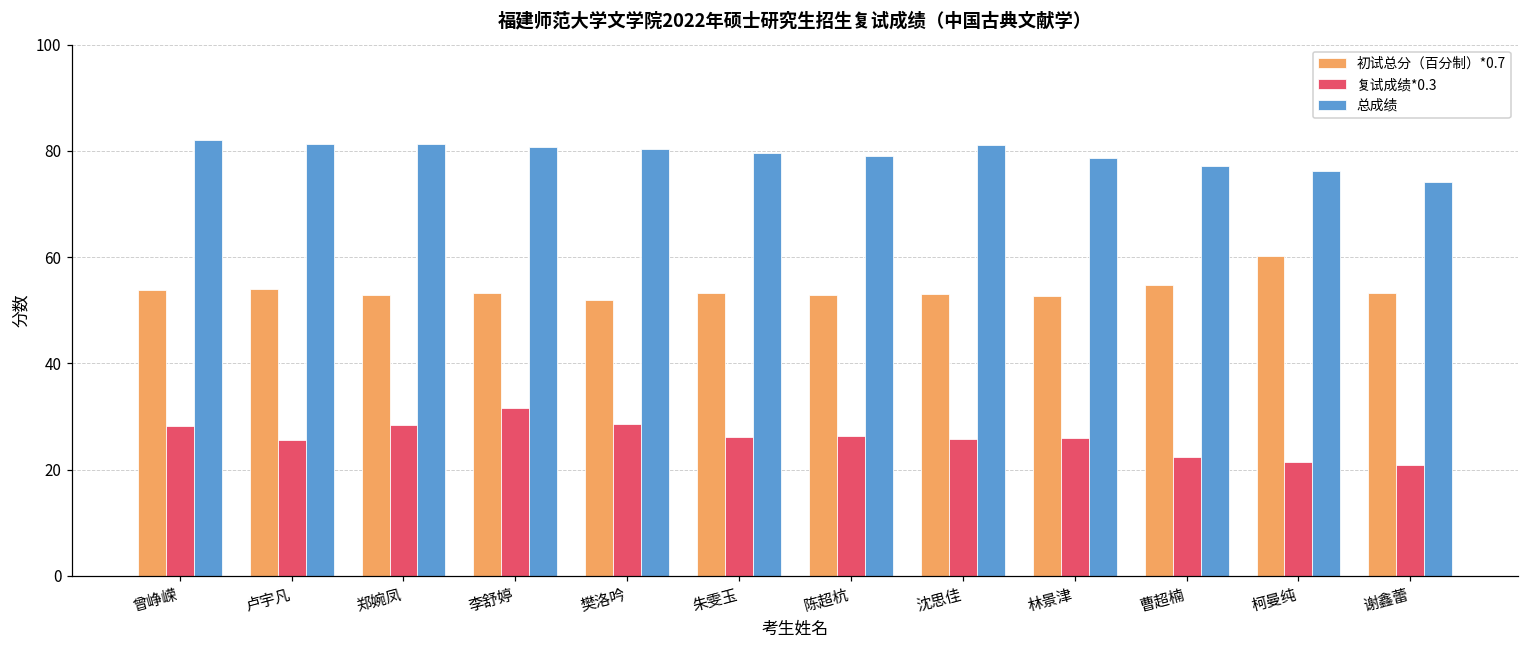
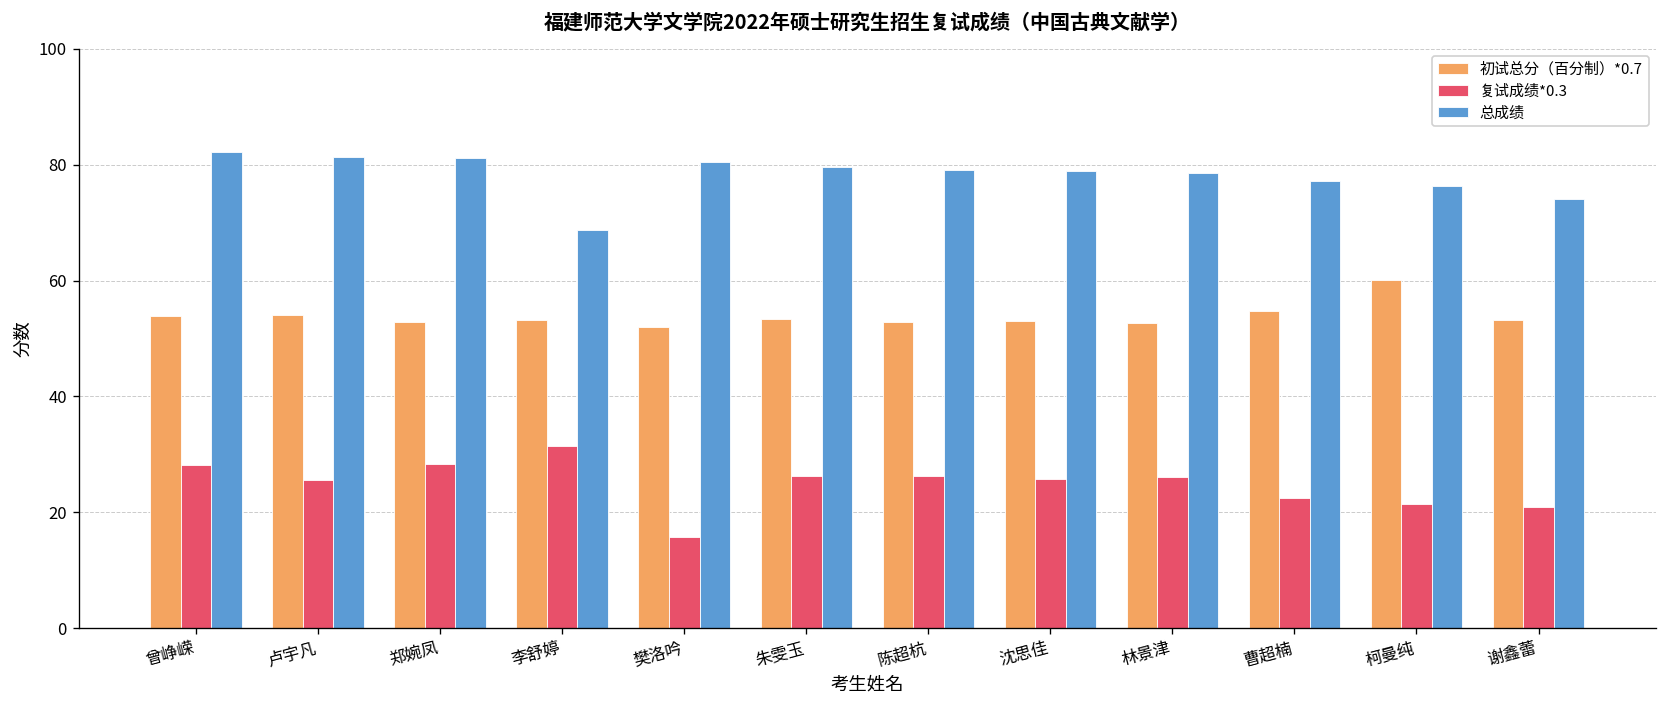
  {
    "初试总分（百分制）*0.7": {
      "曾峥嵘": 54,
      "卢宇凡": 54,
      "郑婉凤": 53,
      "李舒婷": 53,
      "樊洛吟": 52,
      "朱雯玉": 53,
      "陈超杭": 53,
      "沈思佳": 53,
      "林景津": 53,
      "曹超楠": 55,
      "柯曼纯": 60,
      "谢鑫蕾": 53
    },
    "复试成绩*0.3": {
      "曾峥嵘": 28,
      "卢宇凡": 26,
      "郑婉凤": 28,
      "李舒婷": 32,
-     "樊洛吟": 29,
+     "樊洛吟": 16,
      "朱雯玉": 26,
      "陈超杭": 26,
      "沈思佳": 26,
      "林景津": 26,
      "曹超楠": 22,
      "柯曼纯": 22,
      "谢鑫蕾": 21
    },
    "总成绩": {
      "曾峥嵘": 82,
      "卢宇凡": 81,
      "郑婉凤": 81,
-     "李舒婷": 81,
+     "李舒婷": 69,
      "樊洛吟": 80,
      "朱雯玉": 80,
      "陈超杭": 79,
-     "沈思佳": 81,
+     "沈思佳": 79,
      "林景津": 79,
      "曹超楠": 77,
      "柯曼纯": 76,
      "谢鑫蕾": 74
    }
  }
